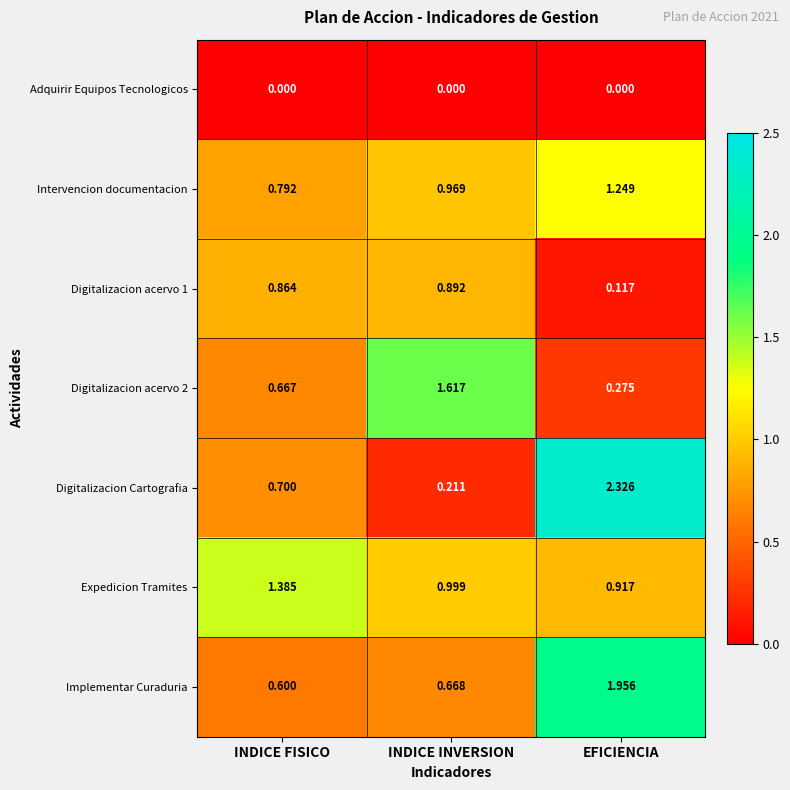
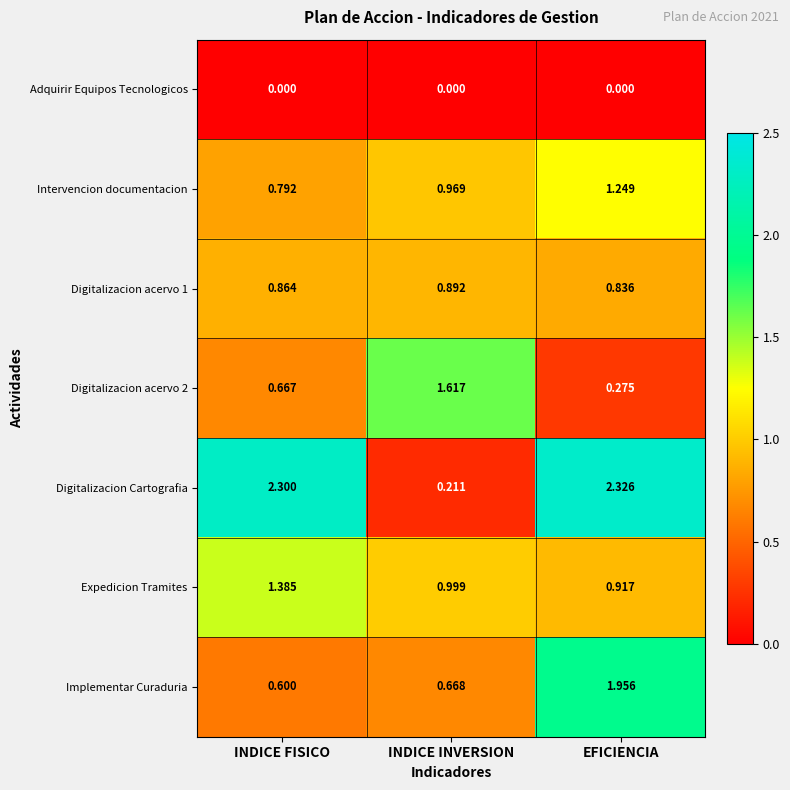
  {
    "Adquirir Equipos Tecnologicos": {
      "INDICE FISICO": 0.000,
      "INDICE INVERSION": 0.000,
      "EFICIENCIA": 0.000
    },
    "Intervencion documentacion": {
      "INDICE FISICO": 0.792,
      "INDICE INVERSION": 0.969,
      "EFICIENCIA": 1.249
    },
    "Digitalizacion acervo 1": {
      "INDICE FISICO": 0.864,
      "INDICE INVERSION": 0.892,
-     "EFICIENCIA": 0.117
+     "EFICIENCIA": 0.836
    },
    "Digitalizacion acervo 2": {
      "INDICE FISICO": 0.667,
      "INDICE INVERSION": 1.617,
      "EFICIENCIA": 0.275
    },
    "Digitalizacion Cartografia": {
-     "INDICE FISICO": 0.700,
+     "INDICE FISICO": 2.300,
      "INDICE INVERSION": 0.211,
      "EFICIENCIA": 2.326
    },
    "Expedicion Tramites": {
      "INDICE FISICO": 1.385,
      "INDICE INVERSION": 0.999,
      "EFICIENCIA": 0.917
    },
    "Implementar Curaduria": {
      "INDICE FISICO": 0.600,
      "INDICE INVERSION": 0.668,
      "EFICIENCIA": 1.956
    }
  }
